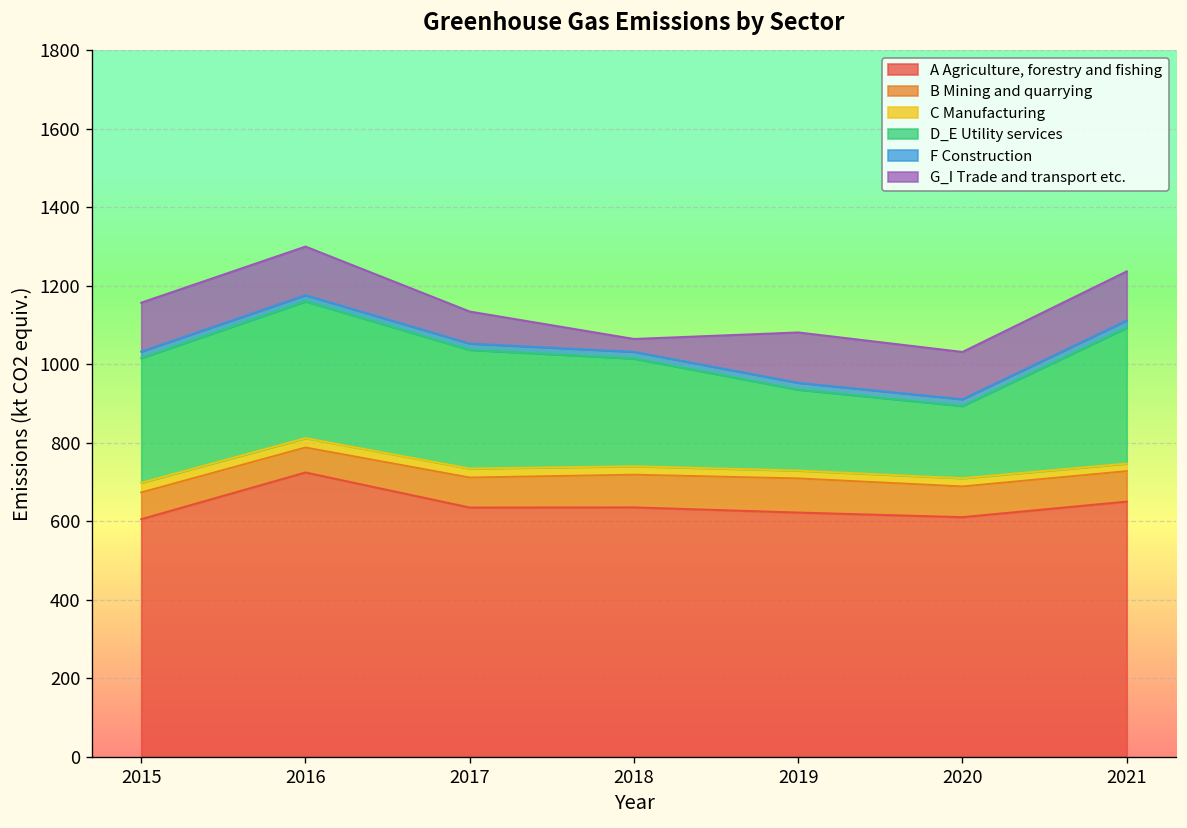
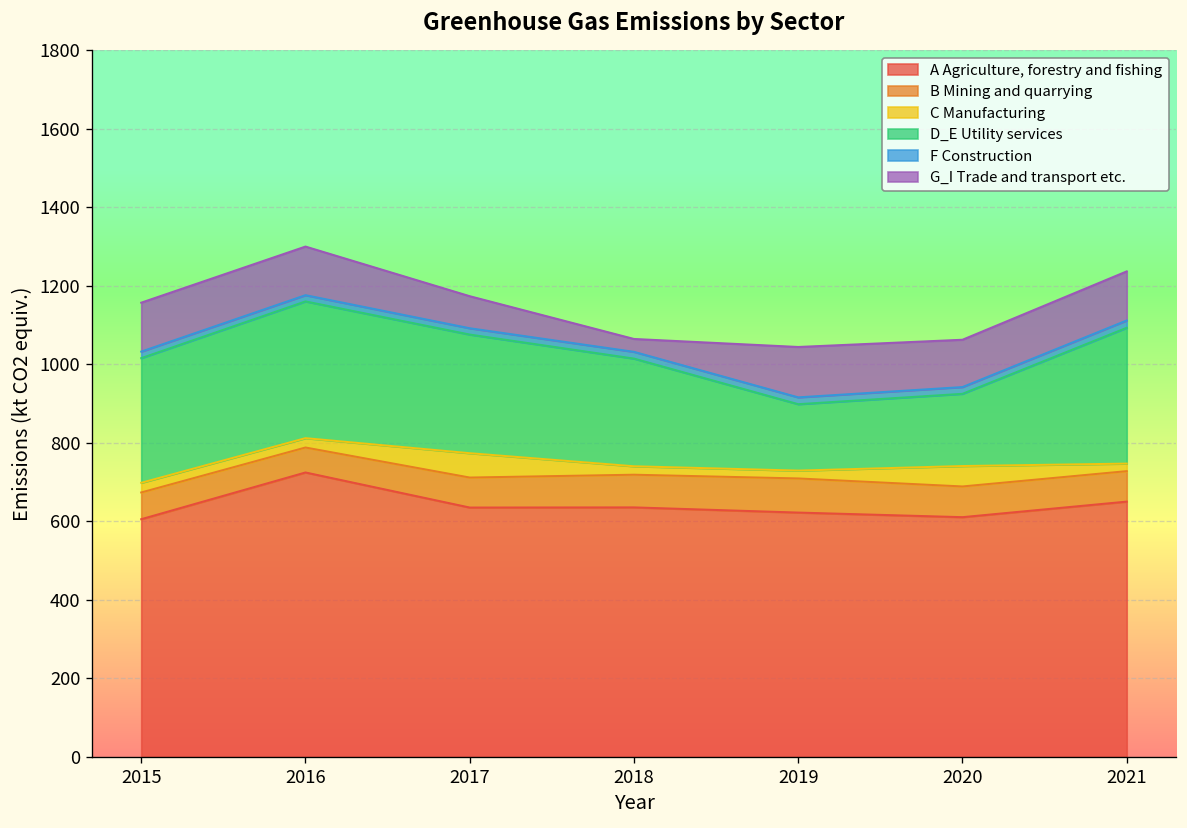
  {
    "C Manufacturing": {
      "2015": 20,
      "2016": 20,
-     "2017": 20,
+     "2017": 60,
      "2018": 20,
      "2019": 20,
-     "2020": 20,
+     "2020": 50,
      "2021": 20
    },
    "D_E Utility services": {
      "2015": 320,
      "2016": 350,
      "2017": 300,
      "2018": 270,
-     "2019": 210,
+     "2019": 170,
      "2020": 180,
      "2021": 350
    },
    "F Construction": {
      "2015": 20,
      "2016": 20,
      "2017": 20,
      "2018": 20,
      "2019": 20,
      "2020": 20,
      "2021": 20
    },
    "G_I Trade and transport etc.": {
      "2015": 120,
      "2016": 120,
      "2017": 80,
      "2018": 30,
      "2019": 130,
      "2020": 120,
      "2021": 130
    }
  }
